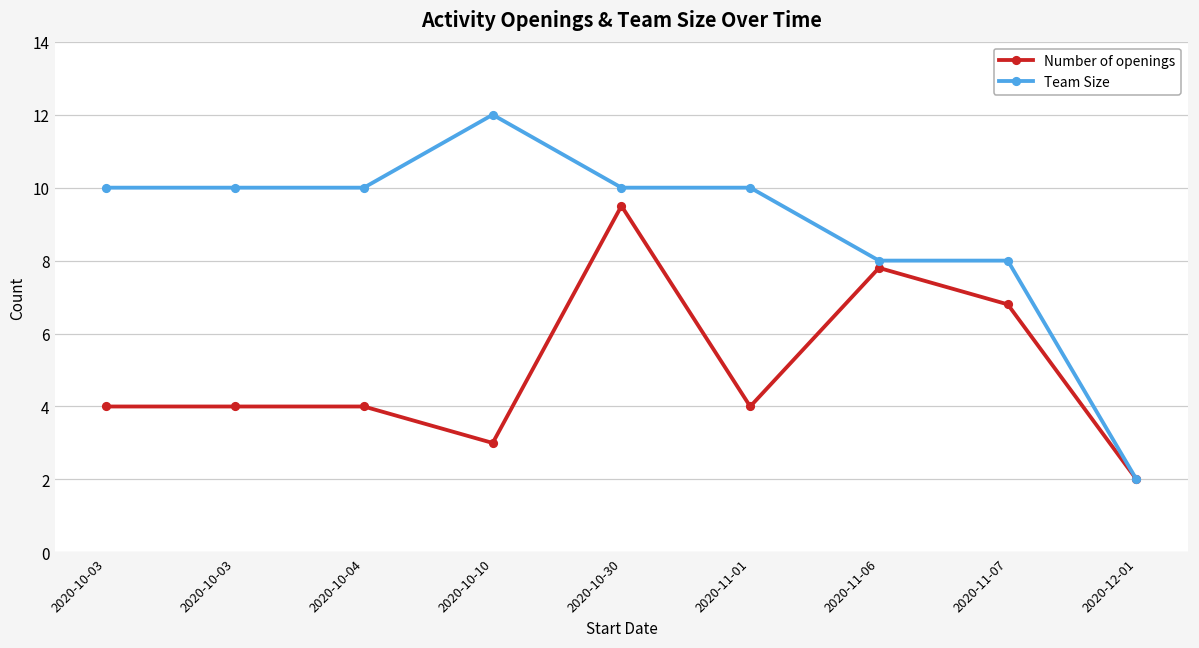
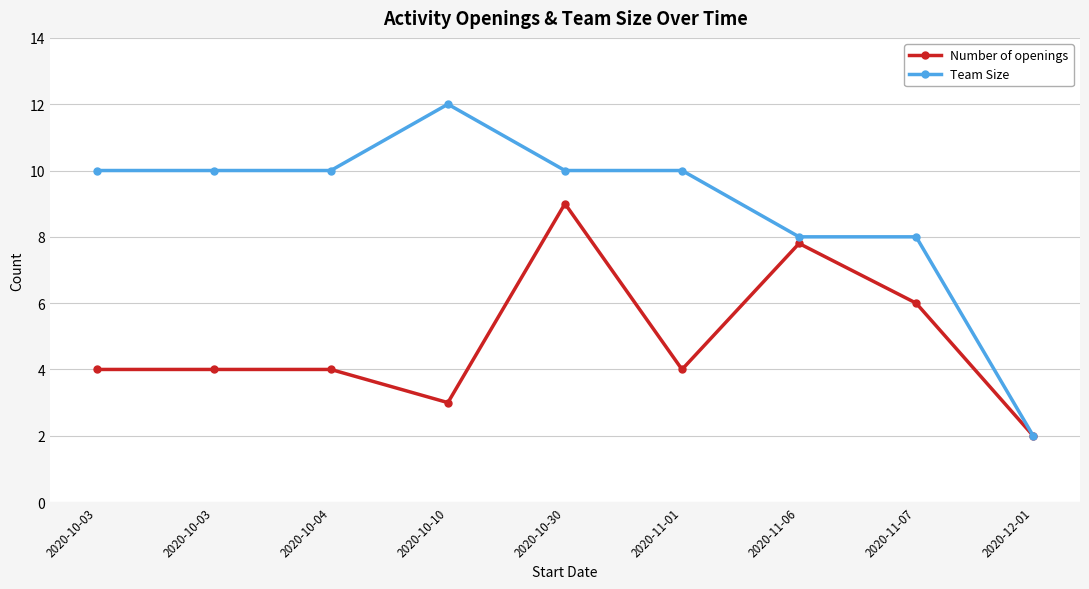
  {
    "Number of openings": {
      "2020-10-04": 4.0,
      "2020-10-10": 3.0,
-     "2020-10-30": 9.5,
+     "2020-10-30": 9.0,
      "2020-11-01": 4.0,
      "2020-11-06": 7.8,
-     "2020-11-07": 6.8
+     "2020-11-07": 6.0
    },
    "Team Size": {
      "2020-10-04": 10.0,
      "2020-10-10": 12.0,
      "2020-10-30": 10.0,
      "2020-11-01": 10.0,
      "2020-11-06": 8.0,
      "2020-11-07": 8.0
    }
  }
